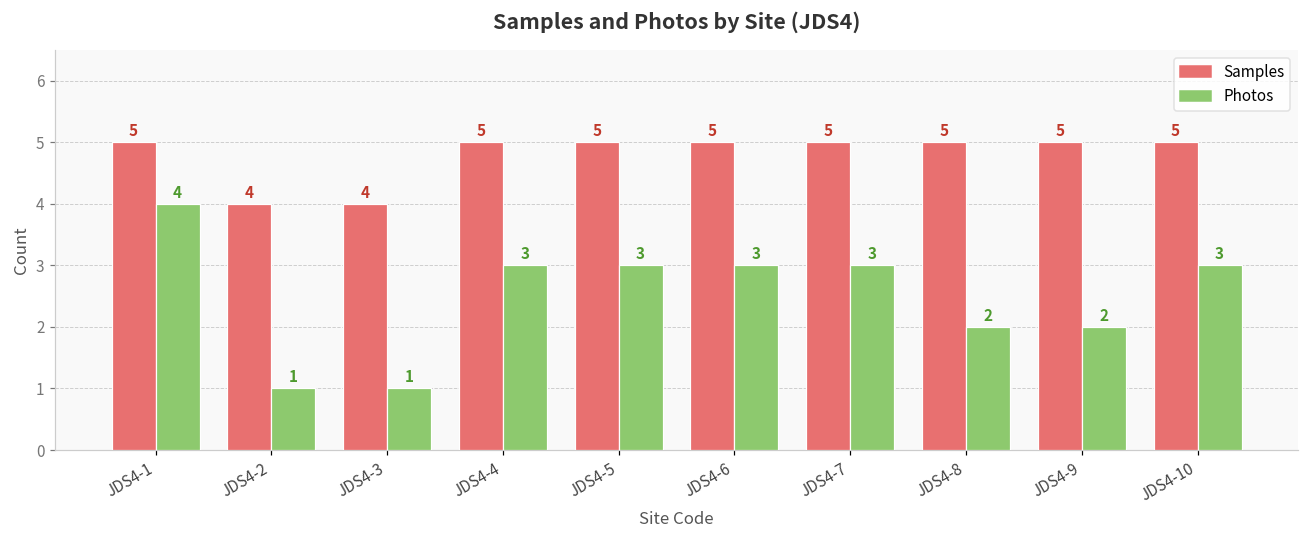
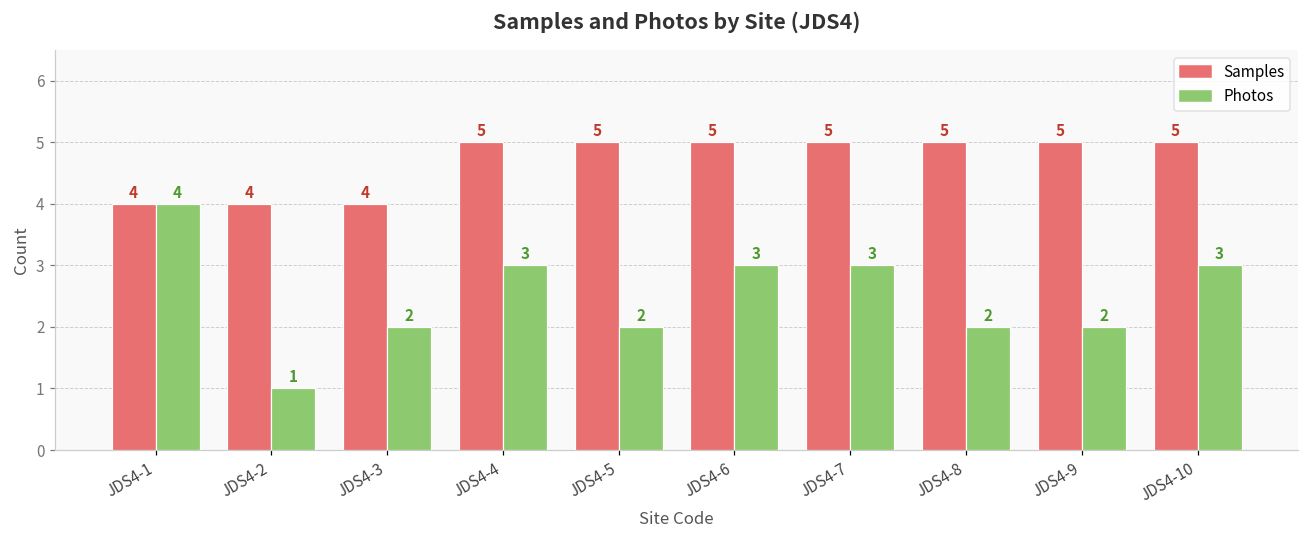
  {
    "Samples": {
-     "JDS4-1": 5,
+     "JDS4-1": 4,
      "JDS4-2": 4,
      "JDS4-3": 4,
      "JDS4-4": 5,
      "JDS4-5": 5,
      "JDS4-6": 5,
      "JDS4-7": 5,
      "JDS4-8": 5,
      "JDS4-9": 5,
      "JDS4-10": 5
    },
    "Photos": {
      "JDS4-1": 4,
      "JDS4-2": 1,
-     "JDS4-3": 1,
+     "JDS4-3": 2,
      "JDS4-4": 3,
-     "JDS4-5": 3,
+     "JDS4-5": 2,
      "JDS4-6": 3,
      "JDS4-7": 3,
      "JDS4-8": 2,
      "JDS4-9": 2,
      "JDS4-10": 3
    }
  }
